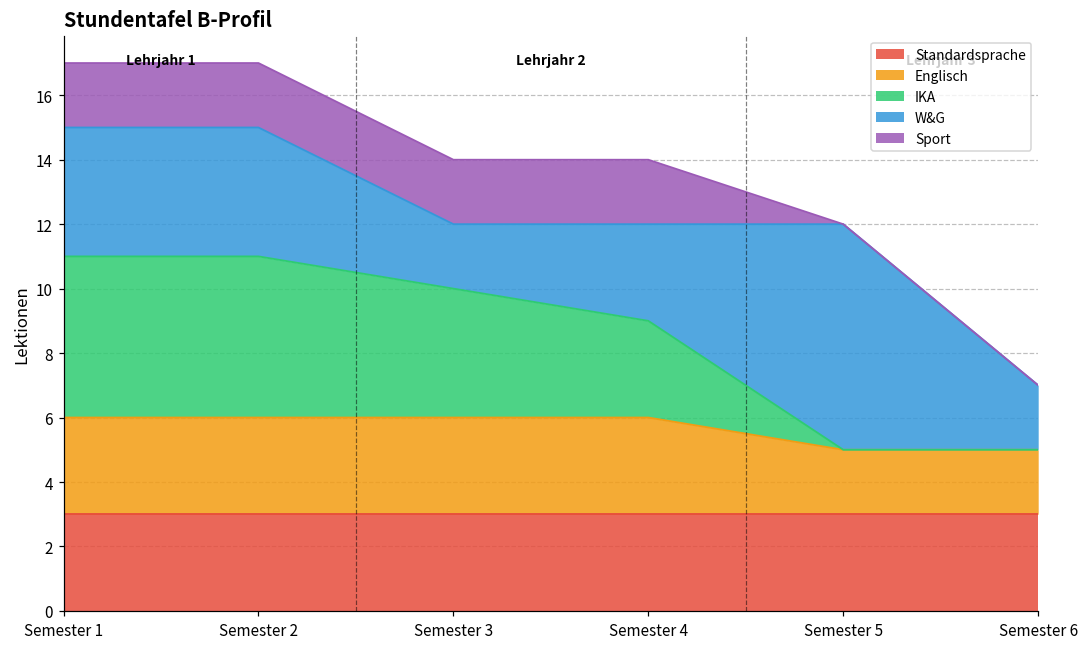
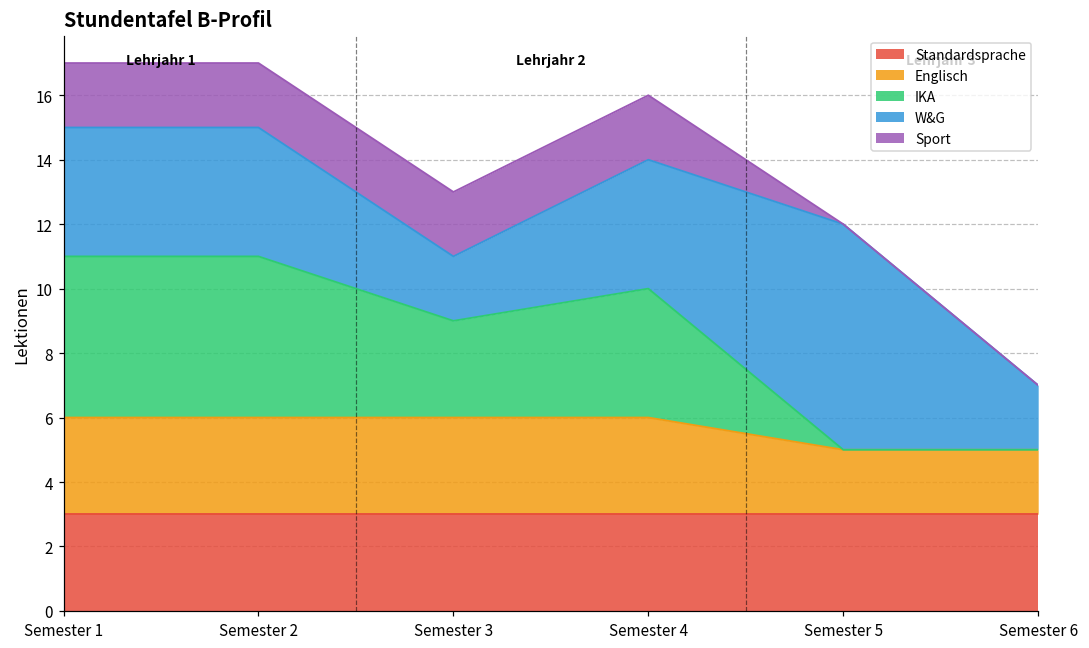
  {
    "Standardsprache": {
      "Semester 1": 3,
      "Semester 2": 3,
      "Semester 3": 3,
      "Semester 4": 3,
      "Semester 5": 3,
      "Semester 6": 3
    },
    "Englisch": {
      "Semester 1": 6,
      "Semester 2": 6,
      "Semester 3": 6,
      "Semester 4": 6
    },
    "IKA": {
      "Semester 1": 5,
      "Semester 2": 5,
-     "Semester 3": 4,
-     "Semester 4": 3
+     "Semester 3": 3,
+     "Semester 4": 4
    },
    "W&G": {
      "Semester 1": 4,
      "Semester 2": 4,
      "Semester 3": 2,
-     "Semester 4": 3
+     "Semester 4": 4
    },
    "Sport": {
      "Semester 1": 2,
      "Semester 2": 2,
      "Semester 3": 2,
      "Semester 4": 2
    }
  }
